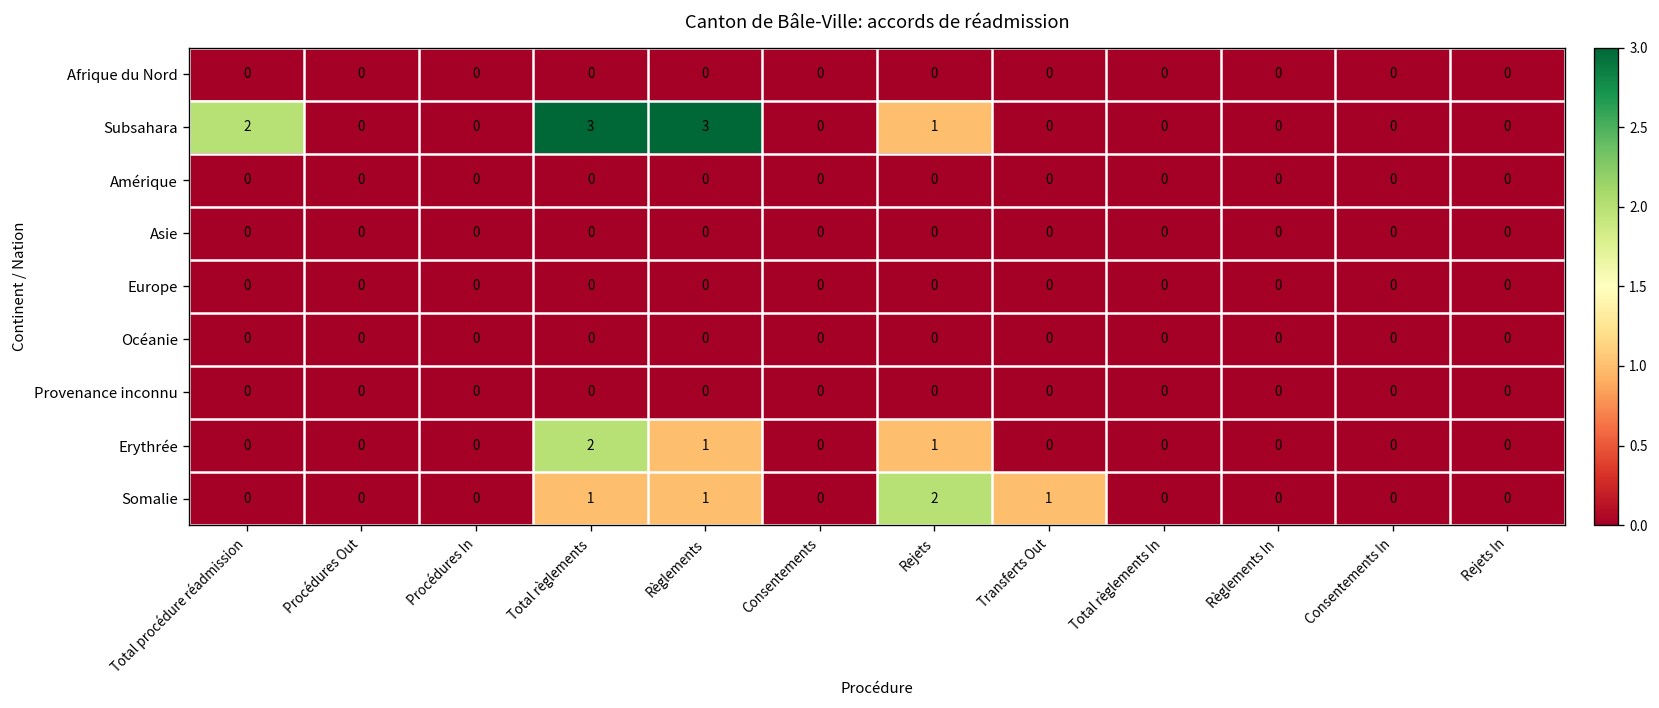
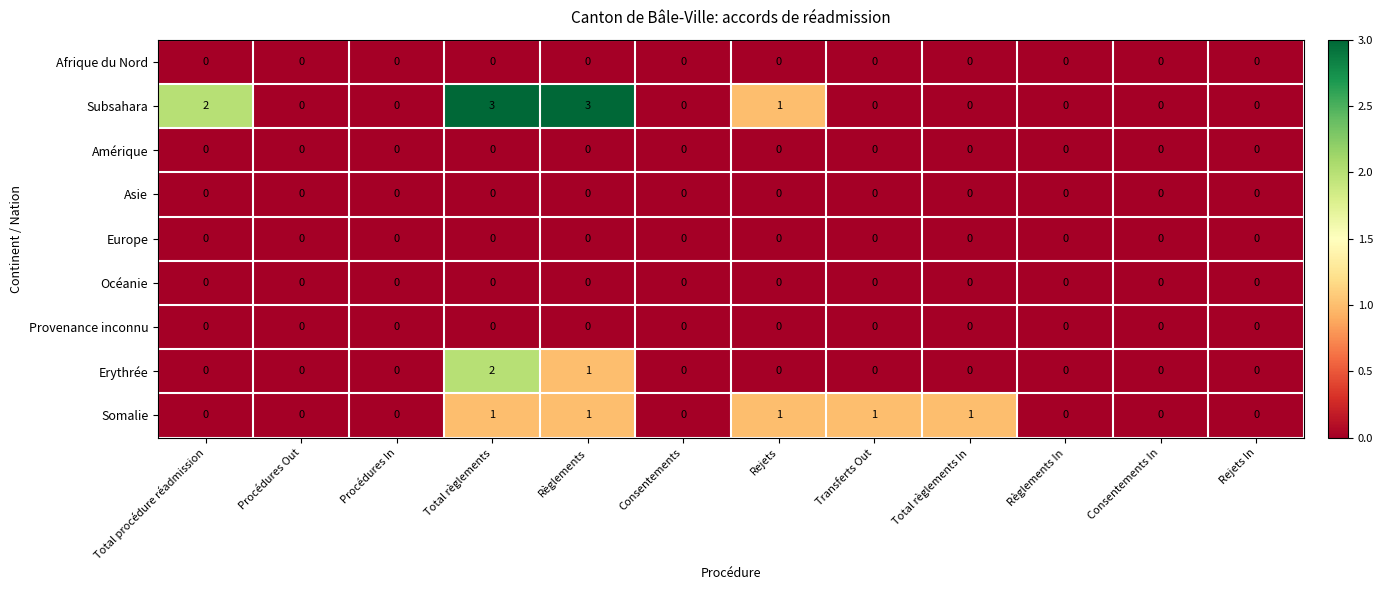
  {
    "Afrique du Nord": {
      "Total procédure réadmission": 0,
      "Procédures Out": 0,
      "Procédures In": 0,
      "Total règlements": 0,
      "Règlements": 0,
      "Consentements": 0,
      "Rejets": 0,
      "Transferts Out": 0,
      "Total règlements In": 0,
      "Règlements In": 0,
      "Consentements In": 0,
      "Rejets In": 0
    },
    "Subsahara": {
      "Total procédure réadmission": 2,
      "Procédures Out": 0,
      "Procédures In": 0,
      "Total règlements": 3,
      "Règlements": 3,
      "Consentements": 0,
      "Rejets": 1,
      "Transferts Out": 0,
      "Total règlements In": 0,
      "Règlements In": 0,
      "Consentements In": 0,
      "Rejets In": 0
    },
    "Amérique": {
      "Total procédure réadmission": 0,
      "Procédures Out": 0,
      "Procédures In": 0,
      "Total règlements": 0,
      "Règlements": 0,
      "Consentements": 0,
      "Rejets": 0,
      "Transferts Out": 0,
      "Total règlements In": 0,
      "Règlements In": 0,
      "Consentements In": 0,
      "Rejets In": 0
    },
    "Asie": {
      "Total procédure réadmission": 0,
      "Procédures Out": 0,
      "Procédures In": 0,
      "Total règlements": 0,
      "Règlements": 0,
      "Consentements": 0,
      "Rejets": 0,
      "Transferts Out": 0,
      "Total règlements In": 0,
      "Règlements In": 0,
      "Consentements In": 0,
      "Rejets In": 0
    },
    "Europe": {
      "Total procédure réadmission": 0,
      "Procédures Out": 0,
      "Procédures In": 0,
      "Total règlements": 0,
      "Règlements": 0,
      "Consentements": 0,
      "Rejets": 0,
      "Transferts Out": 0,
      "Total règlements In": 0,
      "Règlements In": 0,
      "Consentements In": 0,
      "Rejets In": 0
    },
    "Océanie": {
      "Total procédure réadmission": 0,
      "Procédures Out": 0,
      "Procédures In": 0,
      "Total règlements": 0,
      "Règlements": 0,
      "Consentements": 0,
      "Rejets": 0,
      "Transferts Out": 0,
      "Total règlements In": 0,
      "Règlements In": 0,
      "Consentements In": 0,
      "Rejets In": 0
    },
    "Provenance inconnu": {
      "Total procédure réadmission": 0,
      "Procédures Out": 0,
      "Procédures In": 0,
      "Total règlements": 0,
      "Règlements": 0,
      "Consentements": 0,
      "Rejets": 0,
      "Transferts Out": 0,
      "Total règlements In": 0,
      "Règlements In": 0,
      "Consentements In": 0,
      "Rejets In": 0
    },
    "Erythrée": {
      "Total procédure réadmission": 0,
      "Procédures Out": 0,
      "Procédures In": 0,
      "Total règlements": 2,
      "Règlements": 1,
      "Consentements": 0,
-     "Rejets": 1,
+     "Rejets": 0,
      "Transferts Out": 0,
      "Total règlements In": 0,
      "Règlements In": 0,
      "Consentements In": 0,
      "Rejets In": 0
    },
    "Somalie": {
      "Total procédure réadmission": 0,
      "Procédures Out": 0,
      "Procédures In": 0,
      "Total règlements": 1,
      "Règlements": 1,
      "Consentements": 0,
-     "Rejets": 2,
+     "Rejets": 1,
      "Transferts Out": 1,
-     "Total règlements In": 0,
+     "Total règlements In": 1,
      "Règlements In": 0,
      "Consentements In": 0,
      "Rejets In": 0
    }
  }
